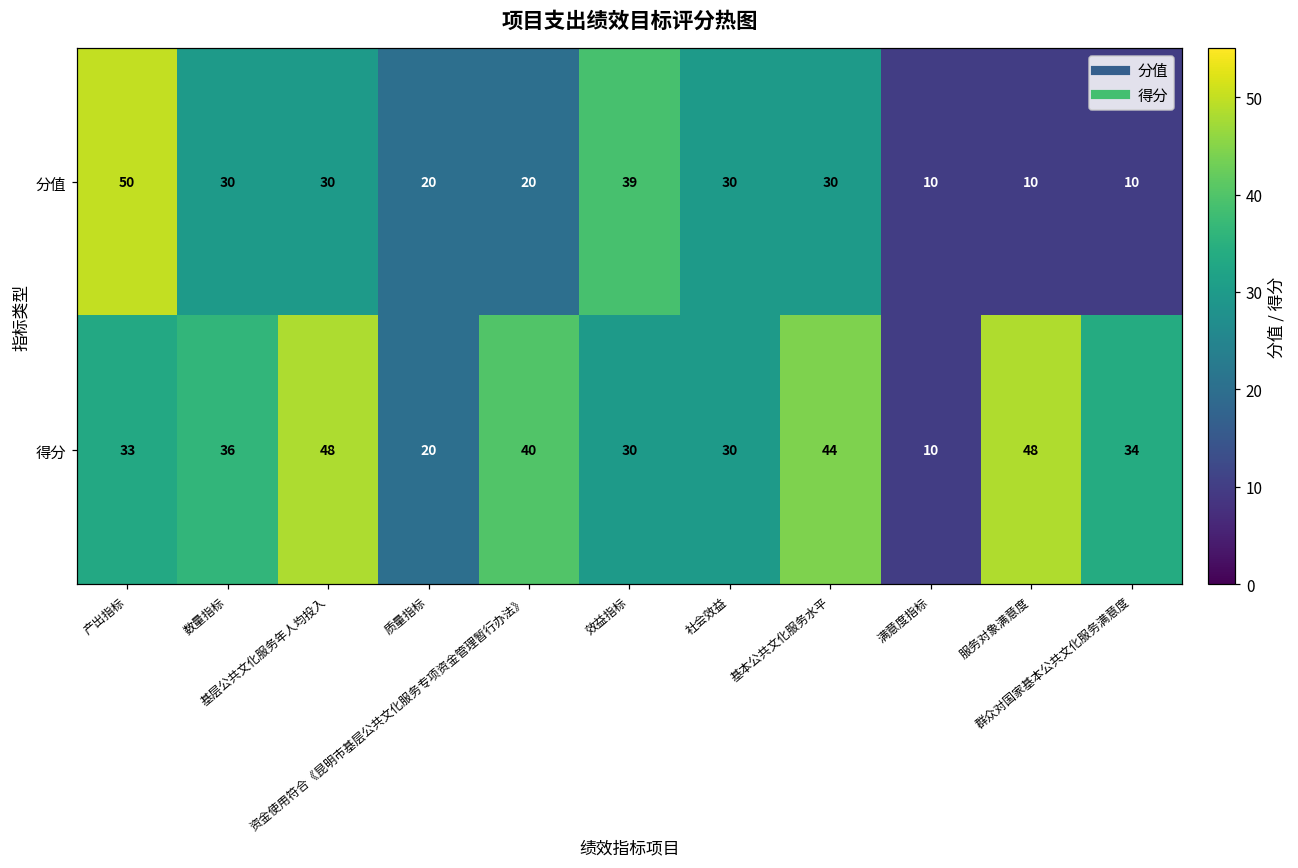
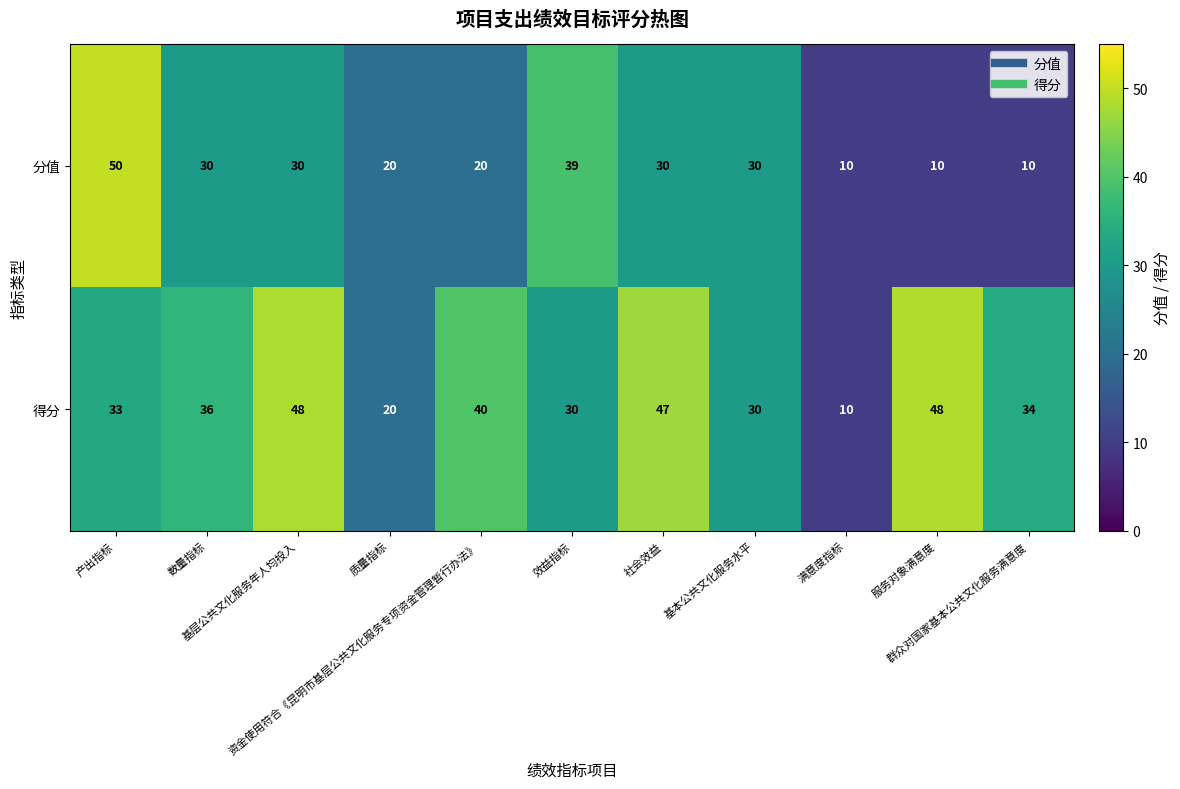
  {
    "分值": {
      "产出指标": 50,
      "数量指标": 30,
      "基层公共文化服务年人均投入": 30,
      "质量指标": 20,
      "资金使用符合《昆明市基层公共文化服务专项资金管理暂行办法》": 20,
      "效益指标": 39,
      "社会效益": 30,
      "基本公共文化服务水平": 30,
      "满意度指标": 10,
      "服务对象满意度": 10,
      "群众对国家基本公共文化服务满意度": 10
    },
    "得分": {
      "产出指标": 33,
      "数量指标": 36,
      "基层公共文化服务年人均投入": 48,
      "质量指标": 20,
      "资金使用符合《昆明市基层公共文化服务专项资金管理暂行办法》": 40,
      "效益指标": 30,
-     "社会效益": 30,
-     "基本公共文化服务水平": 44,
+     "社会效益": 47,
+     "基本公共文化服务水平": 30,
      "满意度指标": 10,
      "服务对象满意度": 48,
      "群众对国家基本公共文化服务满意度": 34
    }
  }
